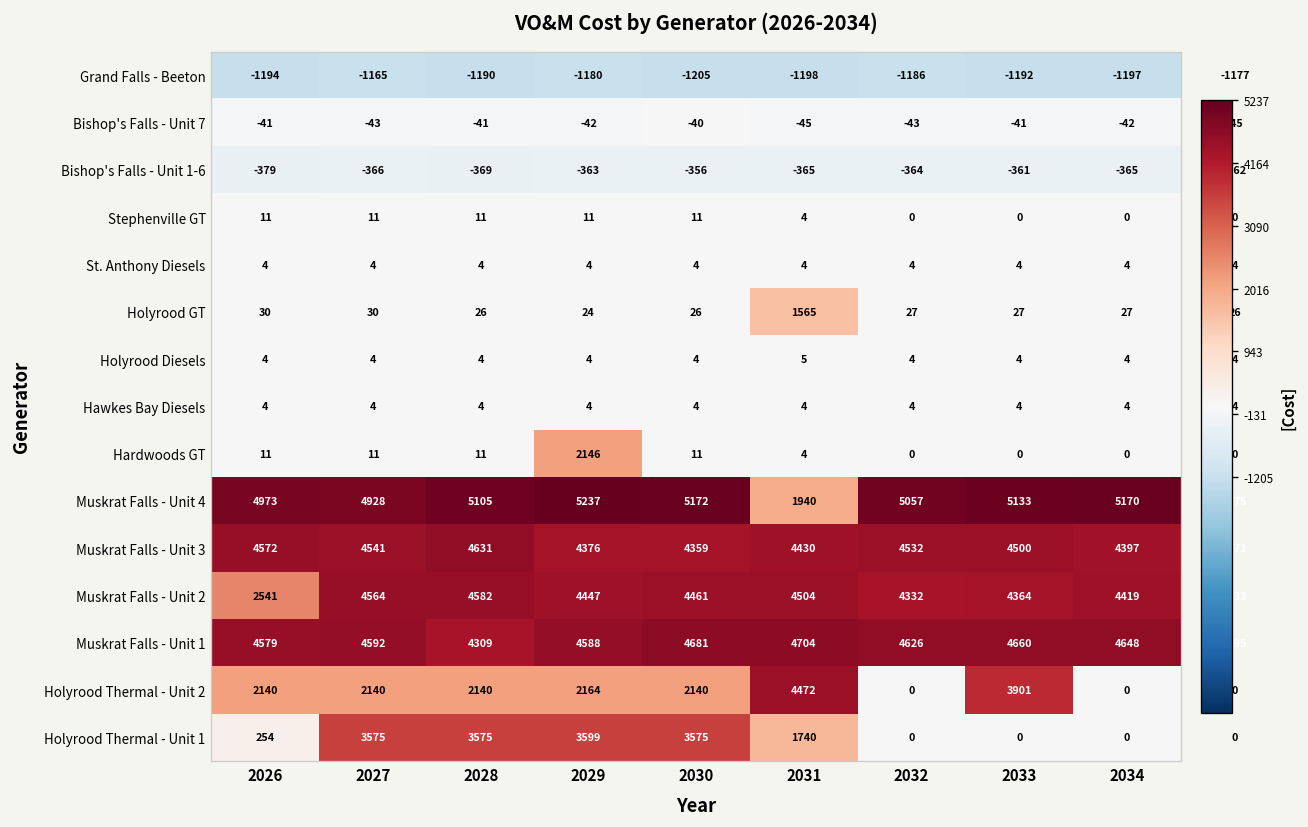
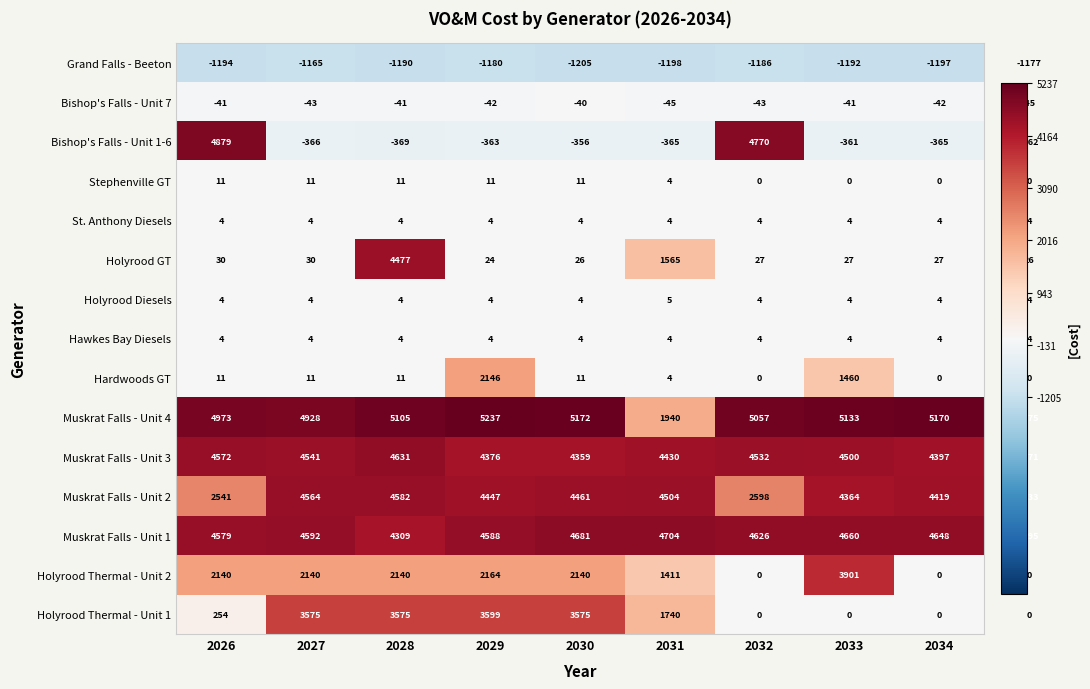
  {
    "Grand Falls - Beeton": {
      "2026": -1194,
      "2027": -1165,
      "2028": -1190,
      "2029": -1180,
      "2030": -1205,
      "2031": -1198,
      "2032": -1186,
      "2033": -1192,
      "2034": -1197
    },
    "Bishop's Falls - Unit 7": {
      "2026": -41,
      "2027": -43,
      "2028": -41,
      "2029": -42,
      "2030": -40,
      "2031": -45,
      "2032": -43,
      "2033": -41,
      "2034": -42
    },
    "Bishop's Falls - Unit 1-6": {
-     "2026": -379,
+     "2026": 4879,
      "2027": -366,
      "2028": -369,
      "2029": -363,
      "2030": -356,
      "2031": -365,
-     "2032": -364,
+     "2032": 4770,
      "2033": -361,
      "2034": -365
    },
    "Stephenville GT": {
      "2026": 11,
      "2027": 11,
      "2028": 11,
      "2029": 11,
      "2030": 11,
      "2031": 4,
      "2032": 0,
      "2033": 0,
      "2034": 0
    },
    "St. Anthony Diesels": {
      "2026": 4,
      "2027": 4,
      "2028": 4,
      "2029": 4,
      "2030": 4,
      "2031": 4,
      "2032": 4,
      "2033": 4,
      "2034": 4
    },
    "Holyrood GT": {
      "2026": 30,
      "2027": 30,
-     "2028": 26,
+     "2028": 4477,
      "2029": 24,
      "2030": 26,
      "2031": 1565,
      "2032": 27,
      "2033": 27,
      "2034": 27
    },
    "Holyrood Diesels": {
      "2026": 4,
      "2027": 4,
      "2028": 4,
      "2029": 4,
      "2030": 4,
      "2031": 5,
      "2032": 4,
      "2033": 4,
      "2034": 4
    },
    "Hawkes Bay Diesels": {
      "2026": 4,
      "2027": 4,
      "2028": 4,
      "2029": 4,
      "2030": 4,
      "2031": 4,
      "2032": 4,
      "2033": 4,
      "2034": 4
    },
    "Hardwoods GT": {
      "2026": 11,
      "2027": 11,
      "2028": 11,
      "2029": 2146,
      "2030": 11,
      "2031": 4,
      "2032": 0,
-     "2033": 0,
+     "2033": 1460,
      "2034": 0
    },
    "Muskrat Falls - Unit 4": {
      "2026": 4973,
      "2027": 4928,
      "2028": 5105,
      "2029": 5237,
      "2030": 5172,
      "2031": 1940,
      "2032": 5057,
      "2033": 5133,
      "2034": 5170
    },
    "Muskrat Falls - Unit 3": {
      "2026": 4572,
      "2027": 4541,
      "2028": 4631,
      "2029": 4376,
      "2030": 4359,
      "2031": 4430,
      "2032": 4532,
      "2033": 4500,
      "2034": 4397
    },
    "Muskrat Falls - Unit 2": {
      "2026": 2541,
      "2027": 4564,
      "2028": 4582,
      "2029": 4447,
      "2030": 4461,
      "2031": 4504,
-     "2032": 4332,
+     "2032": 2598,
      "2033": 4364,
      "2034": 4419
    },
    "Muskrat Falls - Unit 1": {
      "2026": 4579,
      "2027": 4592,
      "2028": 4309,
      "2029": 4588,
      "2030": 4681,
      "2031": 4704,
      "2032": 4626,
      "2033": 4660,
      "2034": 4648
    },
    "Holyrood Thermal - Unit 2": {
      "2026": 2140,
      "2027": 2140,
      "2028": 2140,
      "2029": 2164,
      "2030": 2140,
-     "2031": 4472,
+     "2031": 1411,
      "2032": 0,
      "2033": 3901,
      "2034": 0
    },
    "Holyrood Thermal - Unit 1": {
      "2026": 254,
      "2027": 3575,
      "2028": 3575,
      "2029": 3599,
      "2030": 3575,
      "2031": 1740,
      "2032": 0,
      "2033": 0,
      "2034": 0
    }
  }
